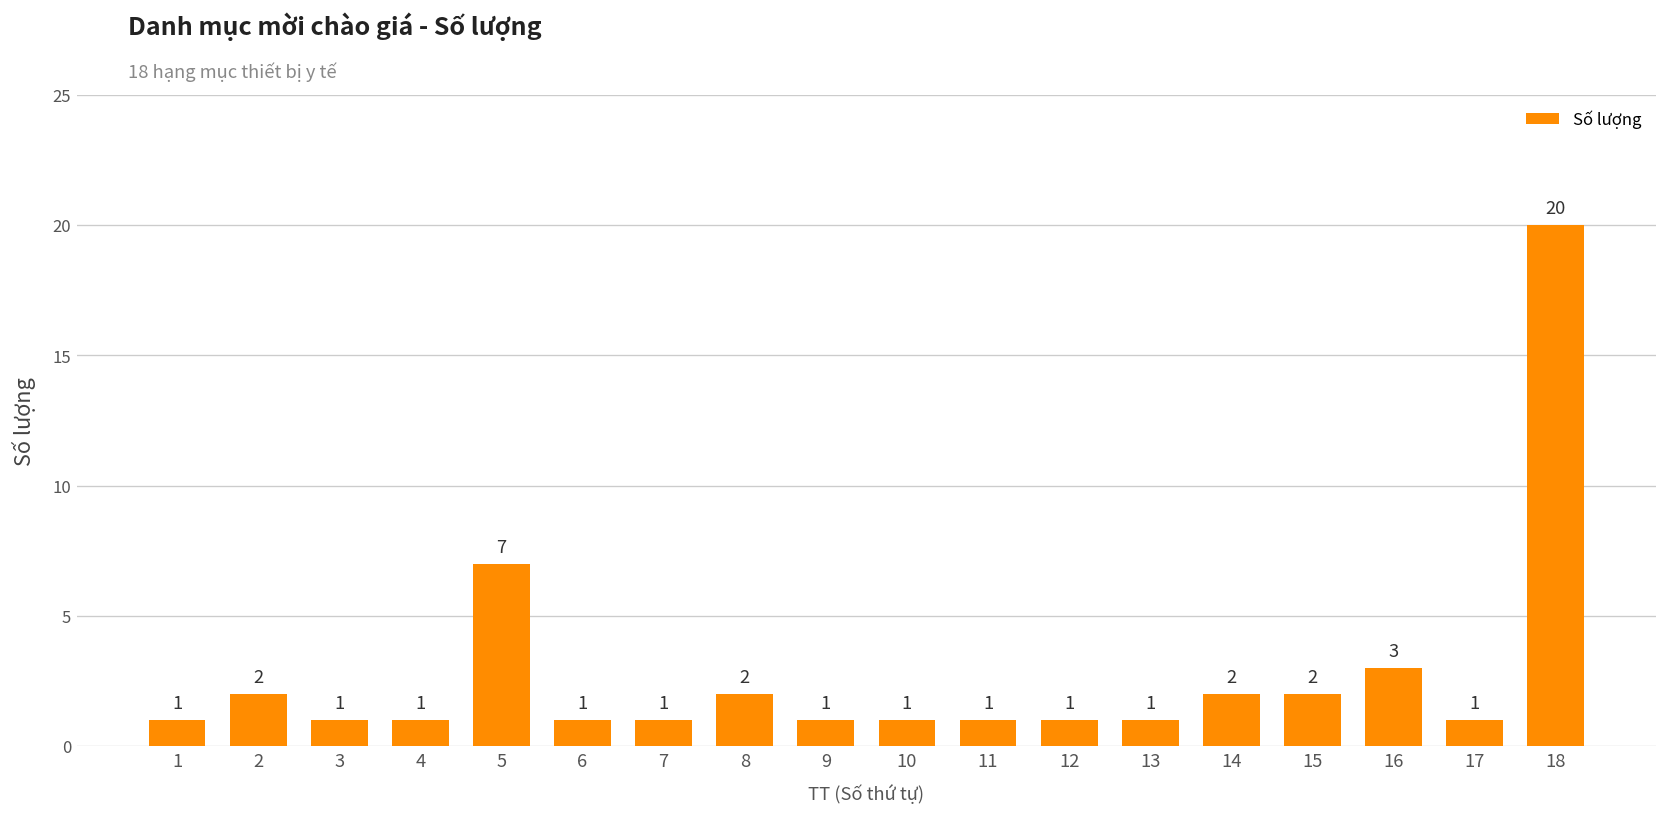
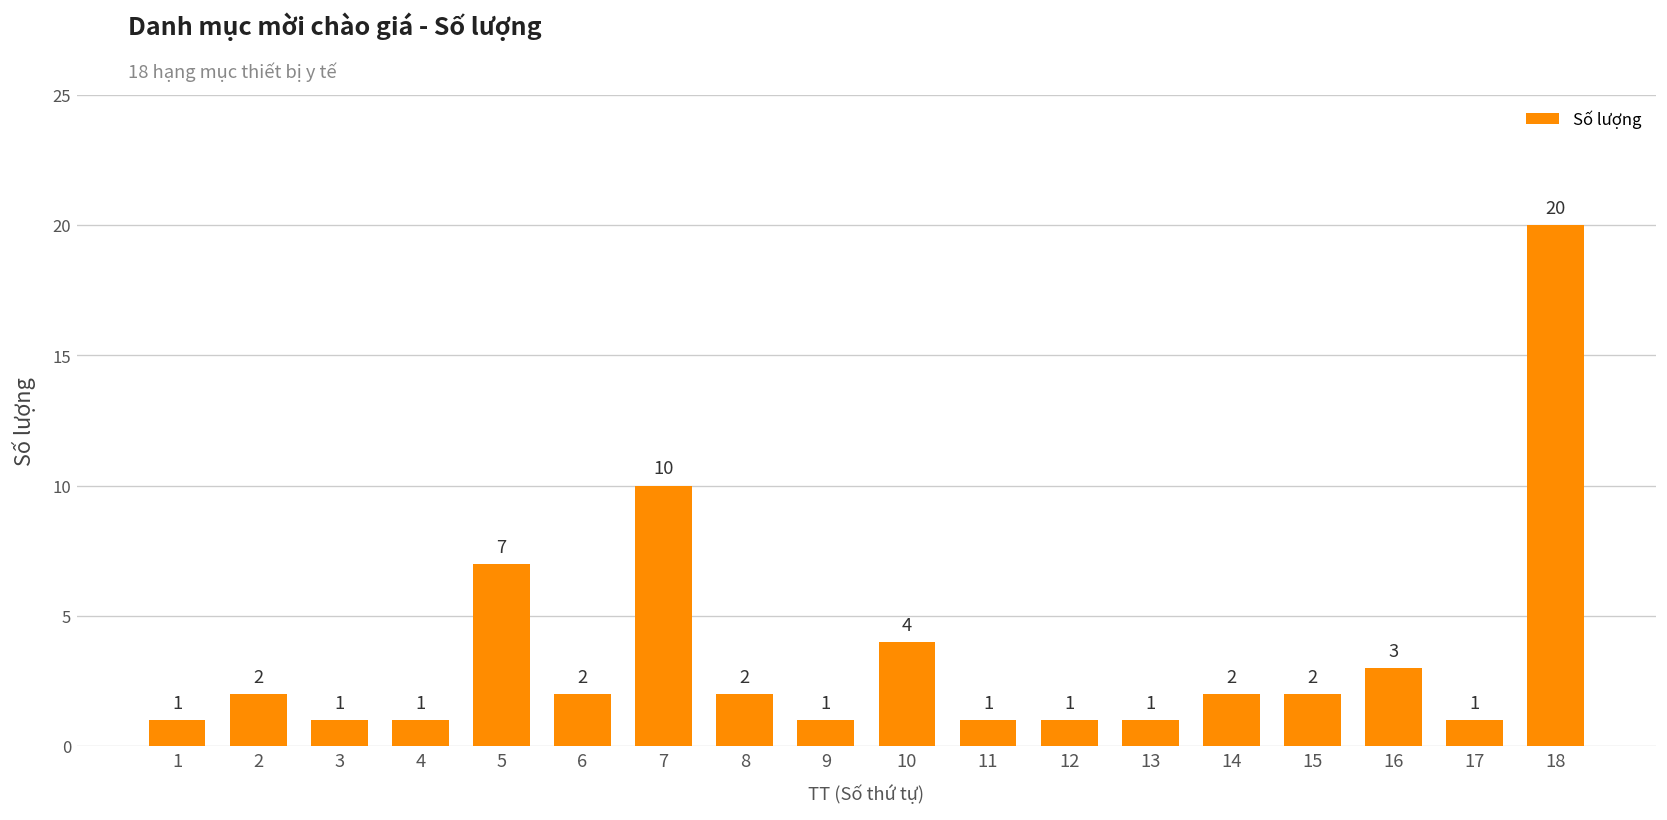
  {
    "1": 1,
    "2": 2,
    "3": 1,
    "4": 1,
    "5": 7,
-   "6": 1,
-   "7": 1,
+   "6": 2,
+   "7": 10,
    "8": 2,
    "9": 1,
-   "10": 1,
+   "10": 4,
    "11": 1,
    "12": 1,
    "13": 1,
    "14": 2,
    "15": 2,
    "16": 3,
    "17": 1,
    "18": 20
  }
